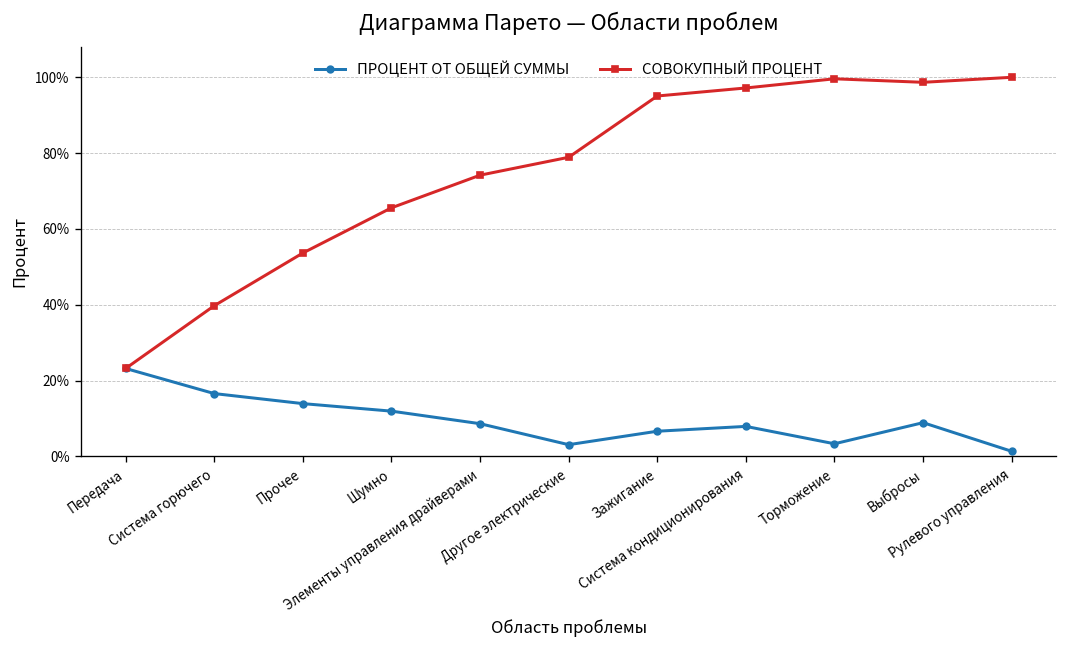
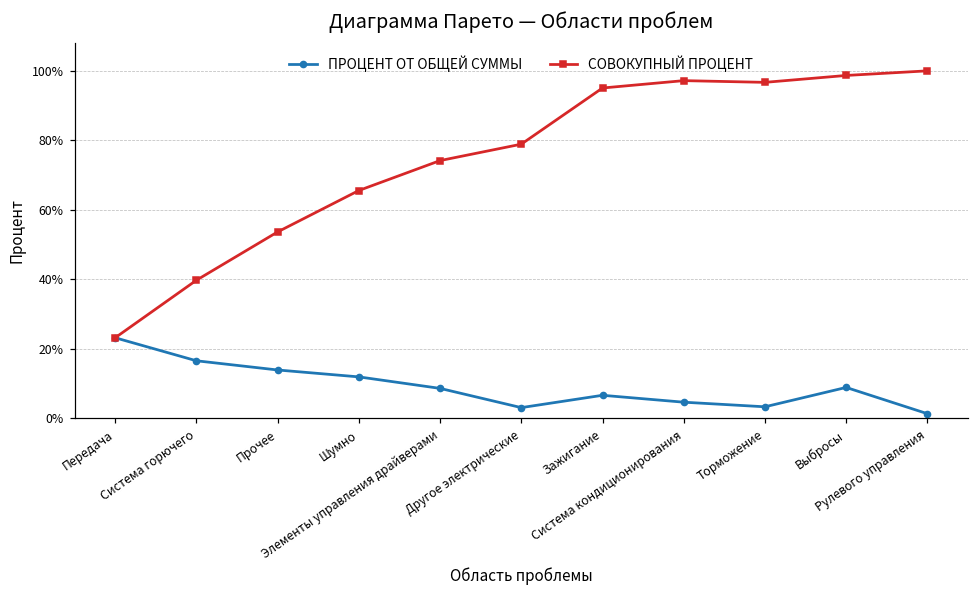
  {
    "ПРОЦЕНТ ОТ ОБЩЕЙ СУММЫ": {
      "Система горючего": "17%",
      "Прочее": "14%",
      "Шумно": "12%",
      "Элементы управления драйверами": "9%",
      "Другое электрические": "3%",
      "Зажигание": "7%",
-     "Система кондиционирования": "8%",
+     "Система кондиционирования": "5%",
      "Торможение": "3%",
      "Выбросы": "9%",
      "Рулевого управления": "1%"
    },
    "СОВОКУПНЫЙ ПРОЦЕНТ": {
      "Система горючего": "40%",
      "Прочее": "54%",
      "Шумно": "66%",
      "Элементы управления драйверами": "74%",
      "Другое электрические": "79%",
      "Зажигание": "95%",
      "Система кондиционирования": "97%",
-     "Торможение": "100%",
+     "Торможение": "97%",
      "Выбросы": "99%",
      "Рулевого управления": "100%"
    }
  }
